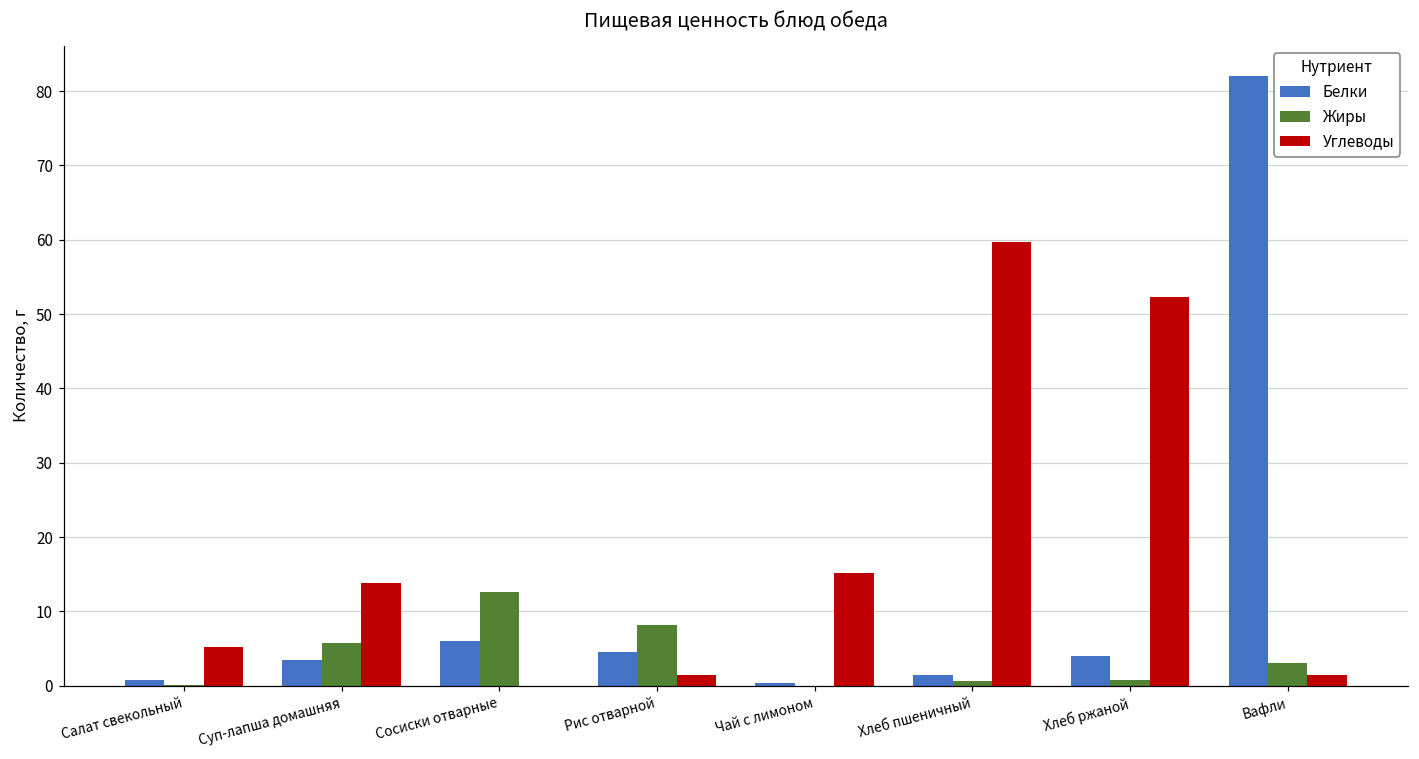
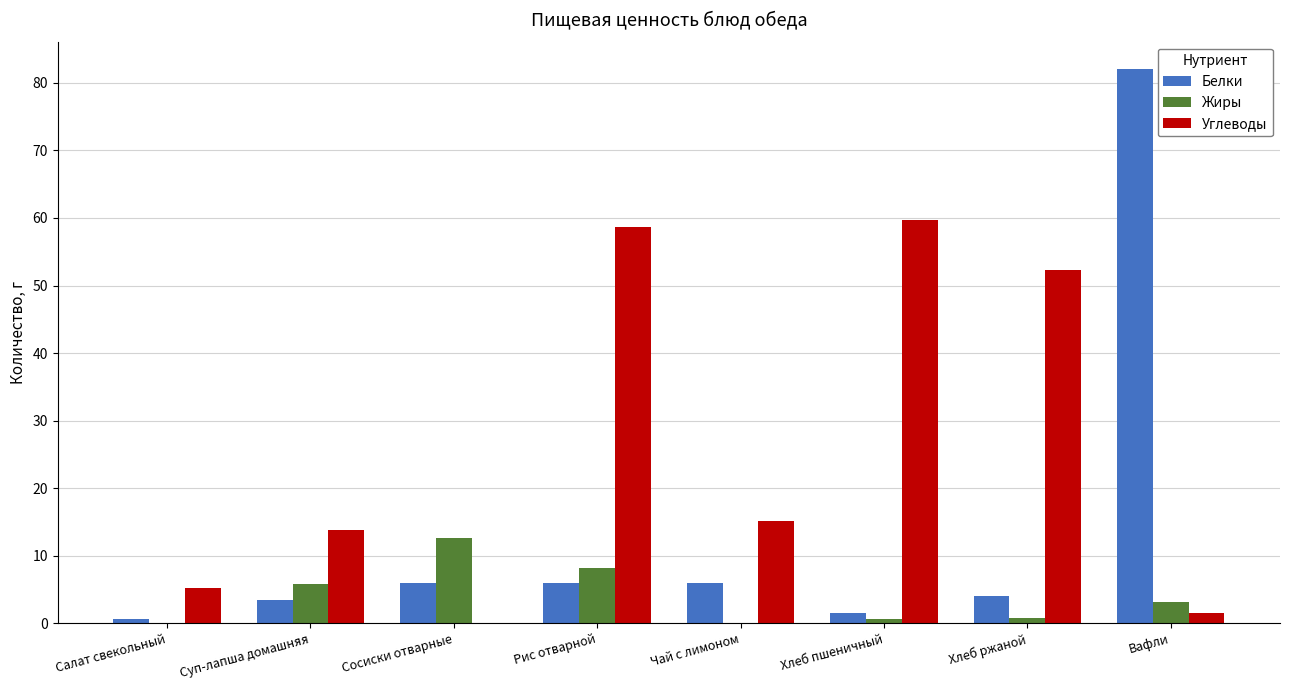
  {
    "Белки": {
      "Салат свекольный": 1,
      "Суп-лапша домашняя": 3,
      "Сосиски отварные": 6,
-     "Рис отварной": 5,
-     "Чай с лимоном": 0,
+     "Рис отварной": 6,
+     "Чай с лимоном": 6,
      "Хлеб пшеничный": 2,
      "Хлеб ржаной": 4,
      "Вафли": 82
    },
    "Жиры": {
      "Суп-лапша домашняя": 6,
      "Сосиски отварные": 13,
      "Рис отварной": 8,
      "Чай с лимоном": 0,
      "Хлеб пшеничный": 1,
      "Хлеб ржаной": 1,
      "Вафли": 3
    },
    "Углеводы": {
      "Салат свекольный": 5,
      "Суп-лапша домашняя": 14,
      "Сосиски отварные": 0,
-     "Рис отварной": 1,
+     "Рис отварной": 59,
      "Чай с лимоном": 15,
      "Хлеб пшеничный": 60,
      "Хлеб ржаной": 52,
      "Вафли": 2
    }
  }
